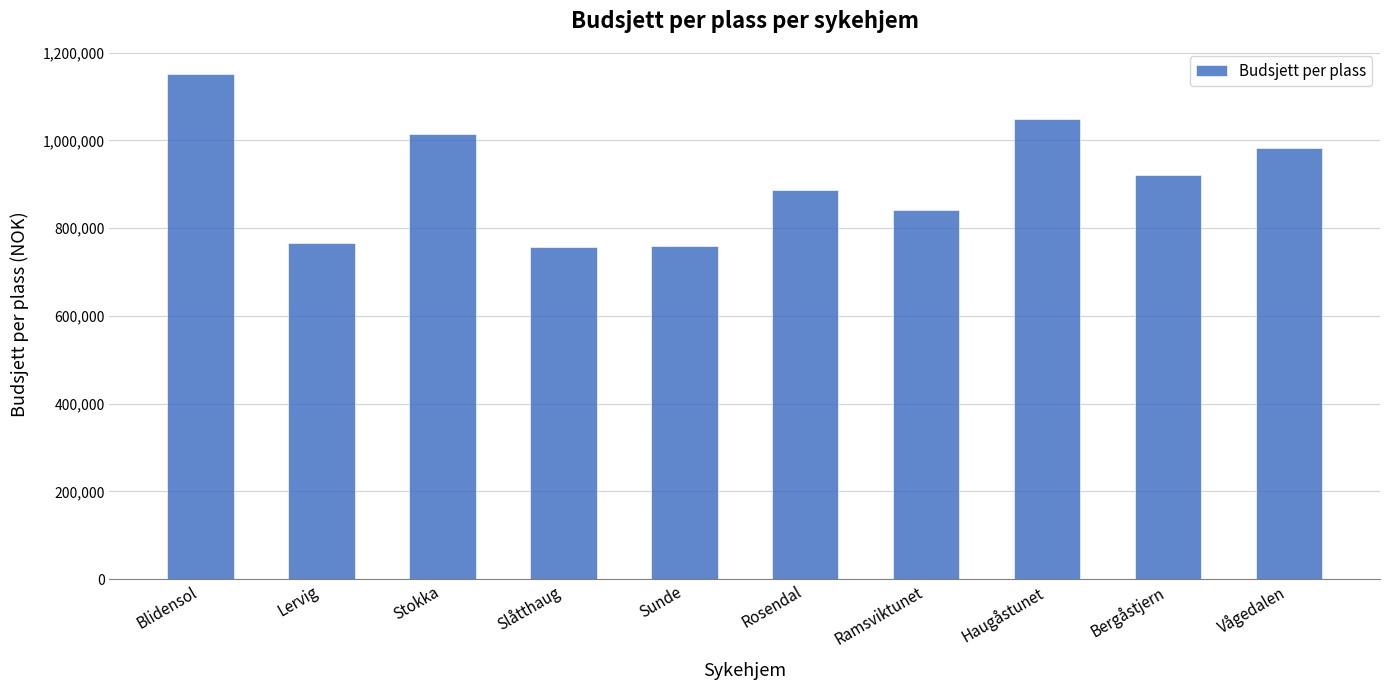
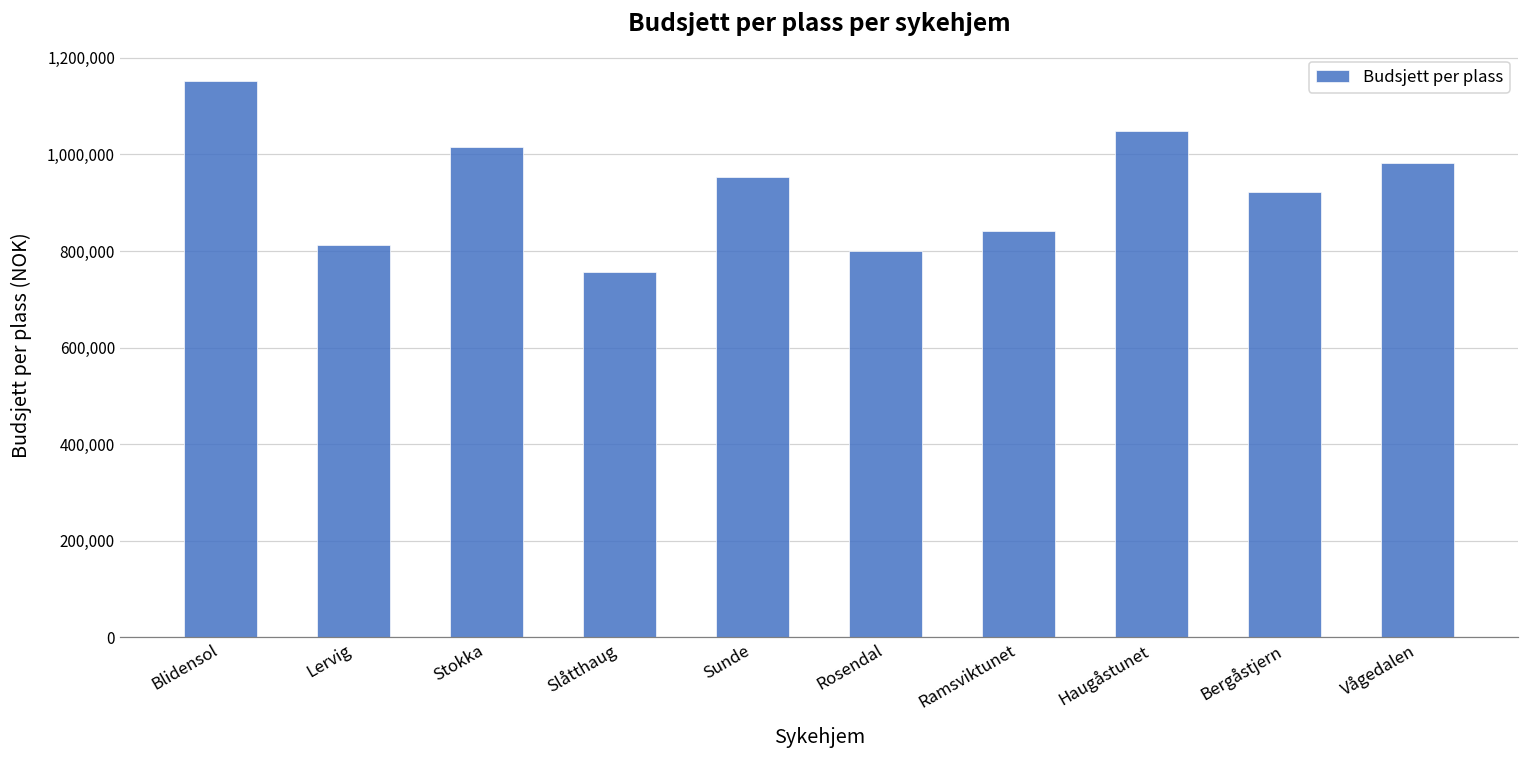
  {
    "Blidensol": "1,150,000",
-   "Lervig": "770,000",
+   "Lervig": "810,000",
    "Stokka": "1,020,000",
    "Slåtthaug": "760,000",
-   "Sunde": "760,000",
-   "Rosendal": "890,000",
+   "Sunde": "950,000",
+   "Rosendal": "800,000",
    "Ramsviktunet": "840,000",
    "Haugåstunet": "1,050,000",
    "Bergåstjern": "920,000",
    "Vågedalen": "980,000"
  }
